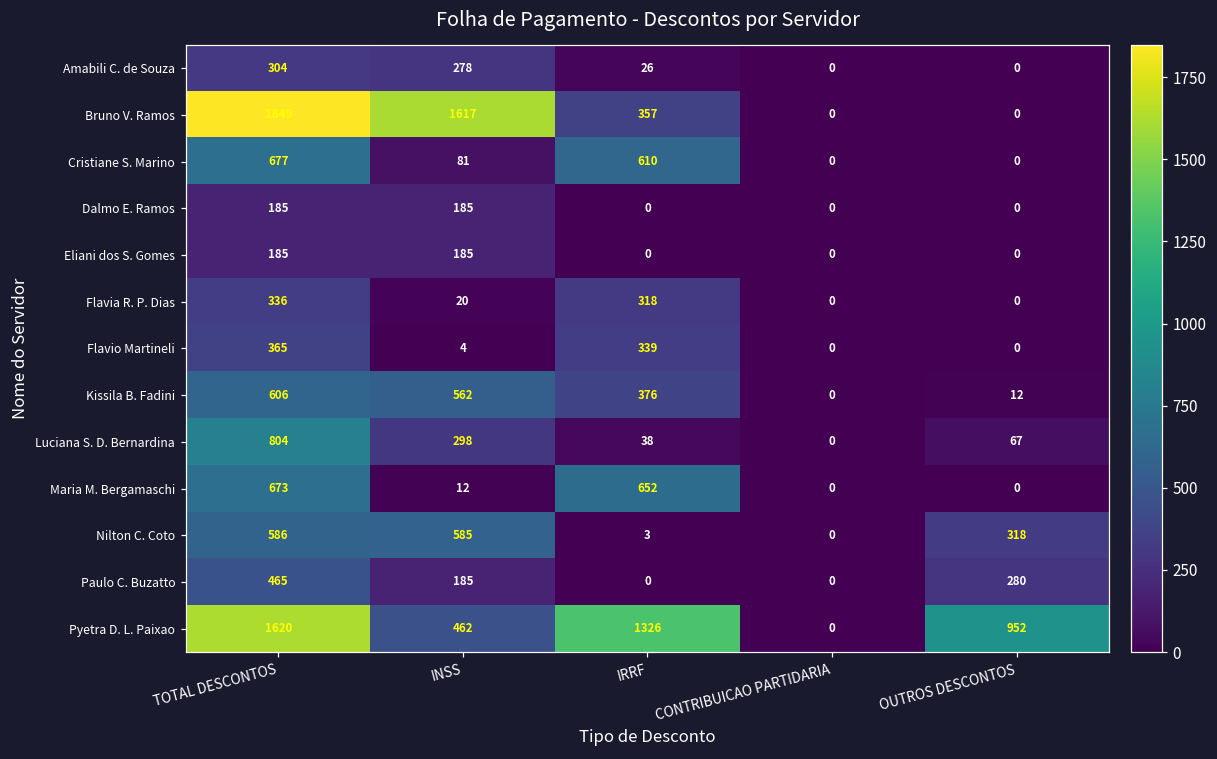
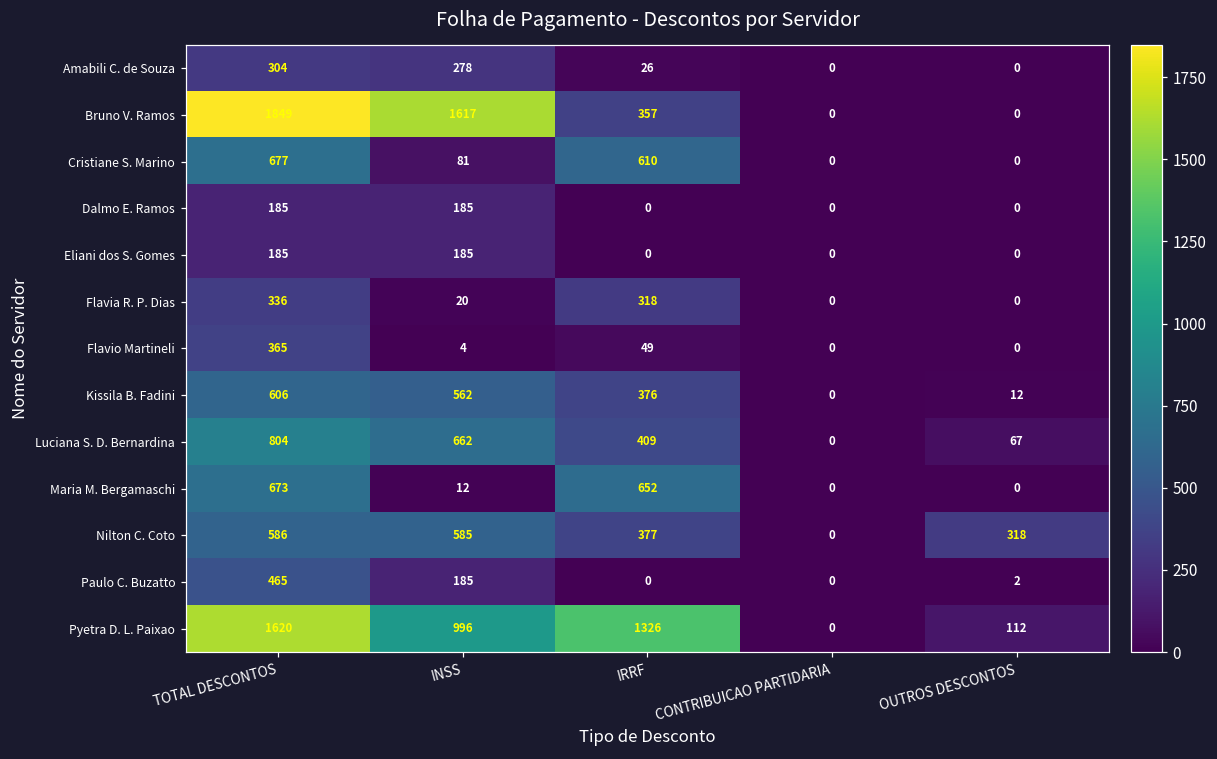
  {
    "Amabili C. de Souza": {
      "TOTAL DESCONTOS": 304,
      "INSS": 278,
      "IRRF": 26,
      "CONTRIBUICAO PARTIDARIA": 0,
      "OUTROS DESCONTOS": 0
    },
    "Bruno V. Ramos": {
      "INSS": 1617,
      "IRRF": 357,
      "CONTRIBUICAO PARTIDARIA": 0,
      "OUTROS DESCONTOS": 0
    },
    "Cristiane S. Marino": {
      "TOTAL DESCONTOS": 677,
      "INSS": 81,
      "IRRF": 610,
      "CONTRIBUICAO PARTIDARIA": 0,
      "OUTROS DESCONTOS": 0
    },
    "Dalmo E. Ramos": {
      "TOTAL DESCONTOS": 185,
      "INSS": 185,
      "IRRF": 0,
      "CONTRIBUICAO PARTIDARIA": 0,
      "OUTROS DESCONTOS": 0
    },
    "Eliani dos S. Gomes": {
      "TOTAL DESCONTOS": 185,
      "INSS": 185,
      "IRRF": 0,
      "CONTRIBUICAO PARTIDARIA": 0,
      "OUTROS DESCONTOS": 0
    },
    "Flavia R. P. Dias": {
      "TOTAL DESCONTOS": 336,
      "INSS": 20,
      "IRRF": 318,
      "CONTRIBUICAO PARTIDARIA": 0,
      "OUTROS DESCONTOS": 0
    },
    "Flavio Martineli": {
      "TOTAL DESCONTOS": 365,
      "INSS": 4,
-     "IRRF": 339,
+     "IRRF": 49,
      "CONTRIBUICAO PARTIDARIA": 0,
      "OUTROS DESCONTOS": 0
    },
    "Kissila B. Fadini": {
      "TOTAL DESCONTOS": 606,
      "INSS": 562,
      "IRRF": 376,
      "CONTRIBUICAO PARTIDARIA": 0,
      "OUTROS DESCONTOS": 12
    },
    "Luciana S. D. Bernardina": {
      "TOTAL DESCONTOS": 804,
-     "INSS": 298,
-     "IRRF": 38,
+     "INSS": 662,
+     "IRRF": 409,
      "CONTRIBUICAO PARTIDARIA": 0,
      "OUTROS DESCONTOS": 67
    },
    "Maria M. Bergamaschi": {
      "TOTAL DESCONTOS": 673,
      "INSS": 12,
      "IRRF": 652,
      "CONTRIBUICAO PARTIDARIA": 0,
      "OUTROS DESCONTOS": 0
    },
    "Nilton C. Coto": {
      "TOTAL DESCONTOS": 586,
      "INSS": 585,
-     "IRRF": 3,
+     "IRRF": 377,
      "CONTRIBUICAO PARTIDARIA": 0,
      "OUTROS DESCONTOS": 318
    },
    "Paulo C. Buzatto": {
      "TOTAL DESCONTOS": 465,
      "INSS": 185,
      "IRRF": 0,
      "CONTRIBUICAO PARTIDARIA": 0,
-     "OUTROS DESCONTOS": 280
+     "OUTROS DESCONTOS": 2
    },
    "Pyetra D. L. Paixao": {
      "TOTAL DESCONTOS": 1620,
-     "INSS": 462,
+     "INSS": 996,
      "IRRF": 1326,
      "CONTRIBUICAO PARTIDARIA": 0,
-     "OUTROS DESCONTOS": 952
+     "OUTROS DESCONTOS": 112
    }
  }
